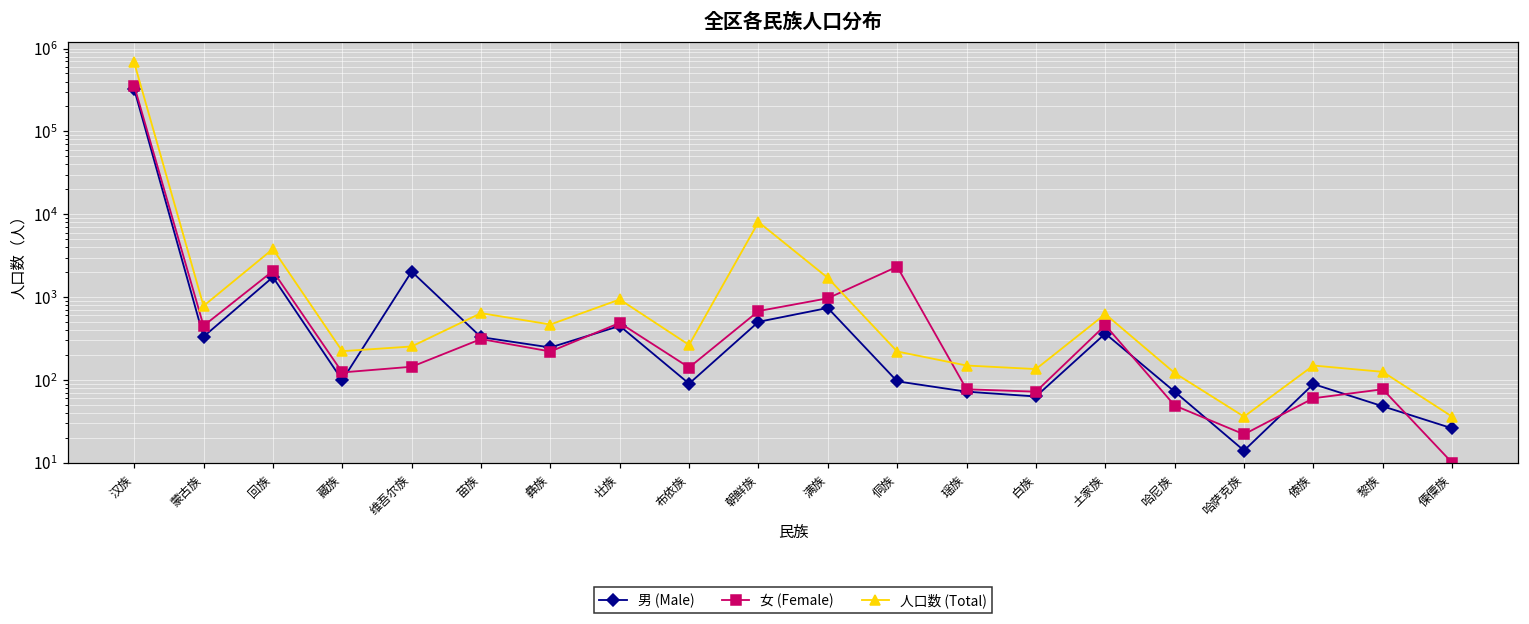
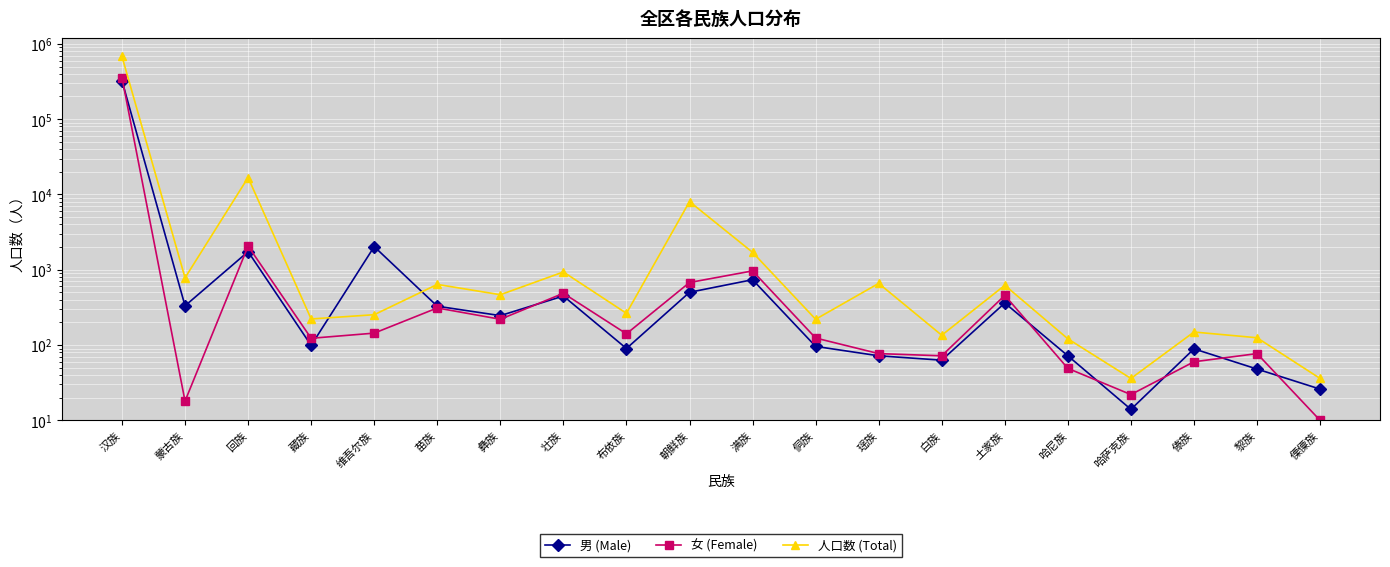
  {
    "男 (Male)": {
      "汉族": 320000,
      "蒙古族": 300,
      "回族": 1700,
      "藏族": 100,
      "维吾尔族": 2000,
      "彝族": 250,
      "壮族": 400,
      "布依族": 90,
      "朝鲜族": 500,
      "满族": 700,
      "侗族": 100,
      "白族": 60,
      "土家族": 400,
      "哈尼族": 70,
      "哈萨克族": 14,
      "傣族": 90,
      "黎族": 50,
      "傈僳族": 26
    },
    "女 (Female)": {
      "汉族": 400000,
-     "蒙古族": 400,
+     "蒙古族": 18,
      "回族": 2100,
      "藏族": 120,
      "维吾尔族": 140,
      "彝族": 220,
      "壮族": 500,
      "布依族": 140,
      "朝鲜族": 700,
      "满族": 1000,
-     "侗族": 2300,
+     "侗族": 120,
      "白族": 70,
      "土家族": 500,
      "哈尼族": 50,
      "哈萨克族": 22,
      "傣族": 60,
      "黎族": 80,
      "傈僳族": 10
    },
    "人口数 (Total)": {
      "汉族": 700000,
      "蒙古族": 800,
-     "回族": 4000,
+     "回族": 17000,
      "藏族": 220,
      "维吾尔族": 250,
      "苗族": 600,
      "彝族": 500,
      "壮族": 900,
      "布依族": 260,
      "朝鲜族": 8000,
      "满族": 1700,
      "侗族": 220,
-     "瑶族": 150,
+     "瑶族": 700,
      "白族": 140,
      "土家族": 600,
      "哈尼族": 120,
      "哈萨克族": 40,
      "傣族": 150,
      "黎族": 130,
      "傈僳族": 40
    }
  }
